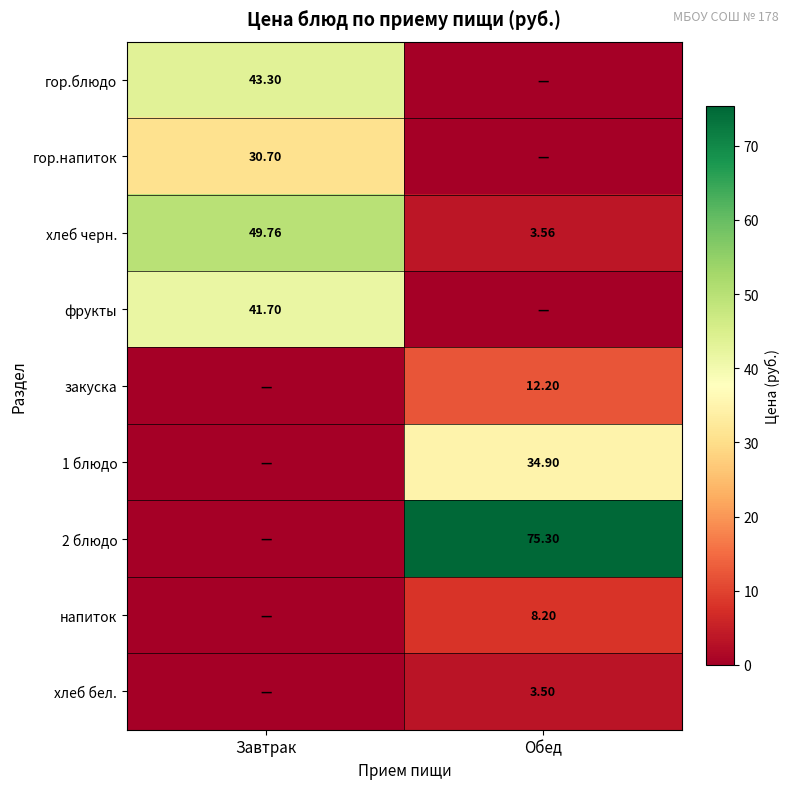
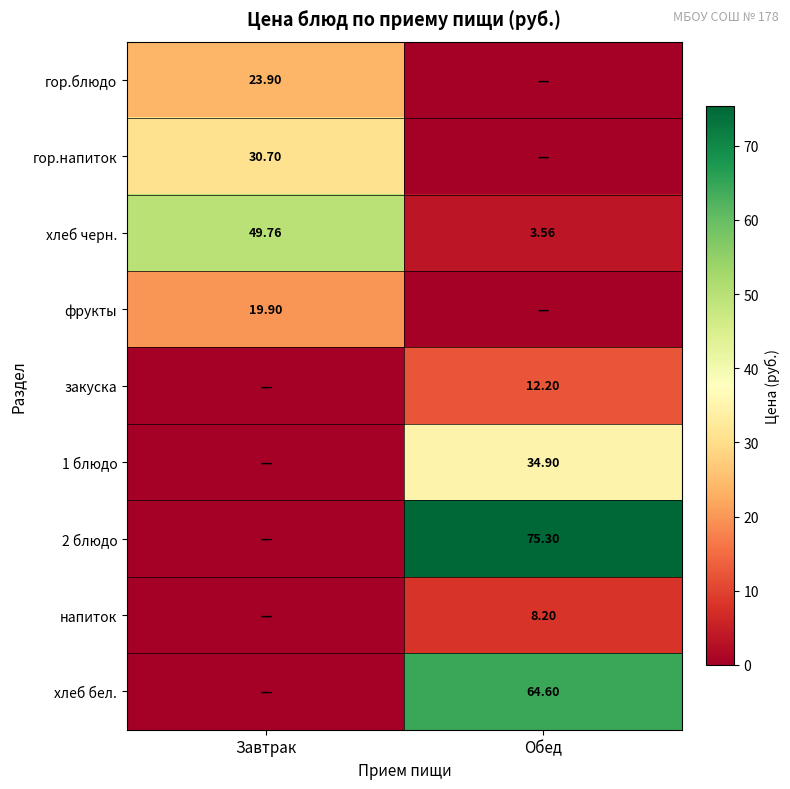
  {
    "гор.блюдо": {
-     "Завтрак": 43.30
+     "Завтрак": 23.90
    },
    "гор.напиток": {
      "Завтрак": 30.70
    },
    "хлеб черн.": {
      "Завтрак": 49.76,
      "Обед": 3.56
    },
    "фрукты": {
-     "Завтрак": 41.70
+     "Завтрак": 19.90
    },
    "закуска": {
      "Обед": 12.20
    },
    "1 блюдо": {
      "Обед": 34.90
    },
    "2 блюдо": {
      "Обед": 75.30
    },
    "напиток": {
      "Обед": 8.20
    },
    "хлеб бел.": {
-     "Обед": 3.50
+     "Обед": 64.60
    }
  }
